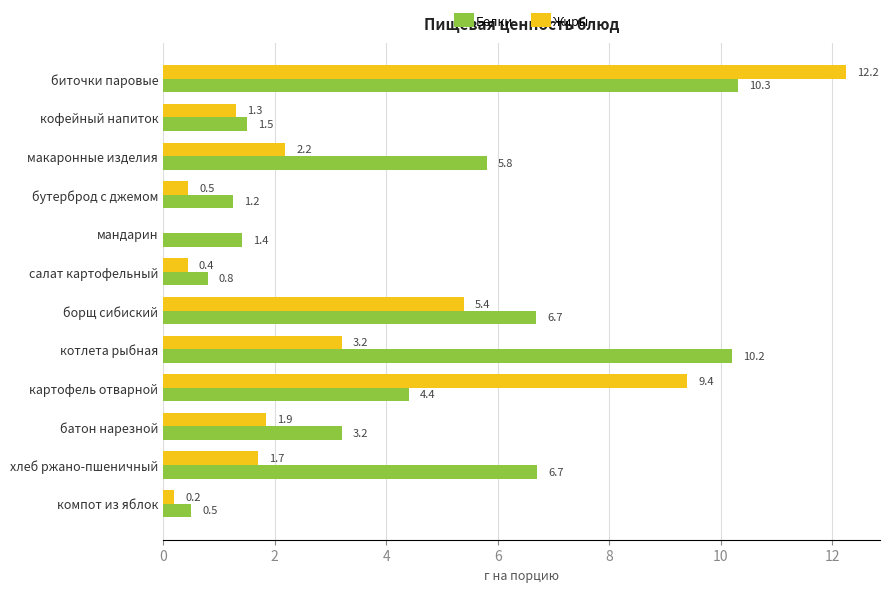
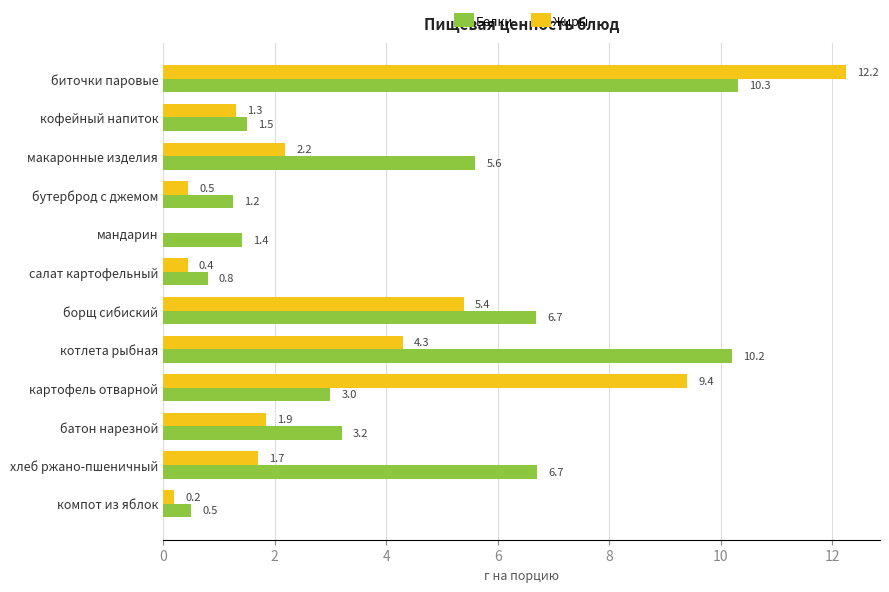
  {
    "Белки": {
      "биточки паровые": 10.3,
      "кофейный напиток": 1.5,
-     "макаронные изделия": 5.8,
+     "макаронные изделия": 5.6,
      "бутерброд с джемом": 1.2,
      "мандарин": 1.4,
      "салат картофельный": 0.8,
      "борщ сибиский": 6.7,
      "котлета рыбная": 10.2,
-     "картофель отварной": 4.4,
+     "картофель отварной": 3.0,
      "батон нарезной": 3.2,
      "хлеб ржано-пшеничный": 6.7,
      "компот из яблок": 0.5
    },
    "Жиры": {
      "биточки паровые": 12.2,
      "кофейный напиток": 1.3,
      "макаронные изделия": 2.2,
      "бутерброд с джемом": 0.5,
      "салат картофельный": 0.4,
      "борщ сибиский": 5.4,
-     "котлета рыбная": 3.2,
+     "котлета рыбная": 4.3,
      "картофель отварной": 9.4,
      "батон нарезной": 1.9,
      "хлеб ржано-пшеничный": 1.7,
      "компот из яблок": 0.2
    }
  }
